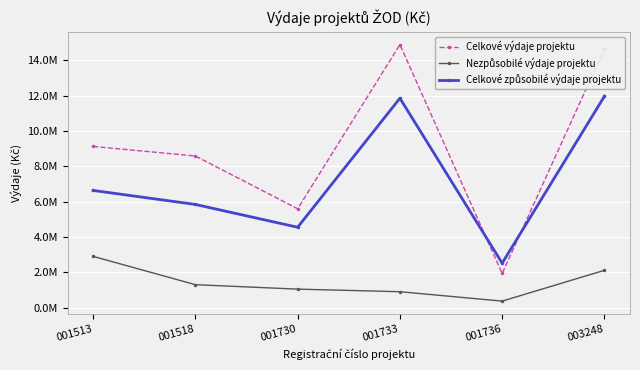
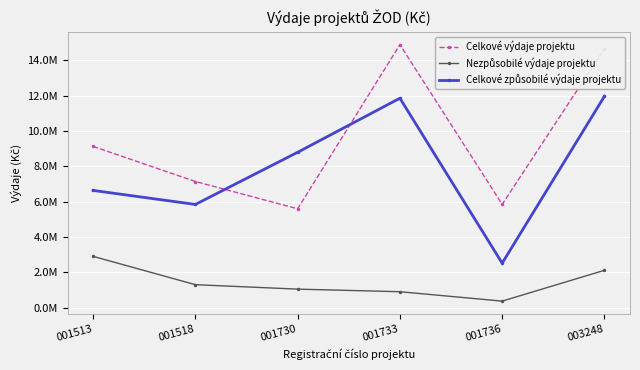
  {
    "Celkové výdaje projektu": {
      "001513": 9100000,
-     "001518": 8600000,
+     "001518": 7100000,
      "001730": 5600000,
      "001733": 14900000,
-     "001736": 1900000
+     "001736": 5800000
    },
    "Nezpůsobilé výdaje projektu": {
      "001513": 2900000,
      "001518": 1300000,
      "001730": 1000000,
      "001733": 900000,
      "001736": 400000,
      "003248": 2100000
    },
    "Celkové způsobilé výdaje projektu": {
      "001513": 6600000,
      "001518": 5800000,
-     "001730": 4500000,
+     "001730": 8800000,
      "001733": 11900000,
      "001736": 2500000,
      "003248": 12000000
    }
  }
